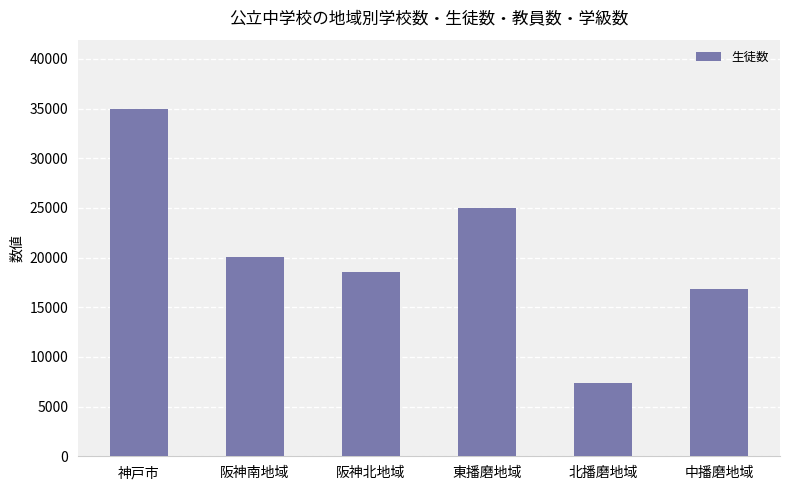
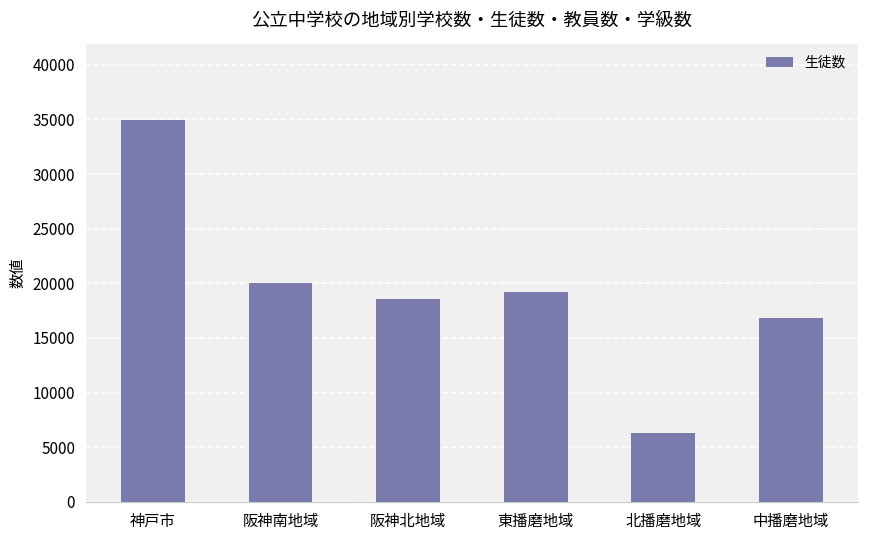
  {
    "神戸市": 35000,
    "阪神南地域": 20000,
    "阪神北地域": 19000,
-   "東播磨地域": 25000,
-   "北播磨地域": 7000,
+   "東播磨地域": 19000,
+   "北播磨地域": 6000,
    "中播磨地域": 17000
  }
